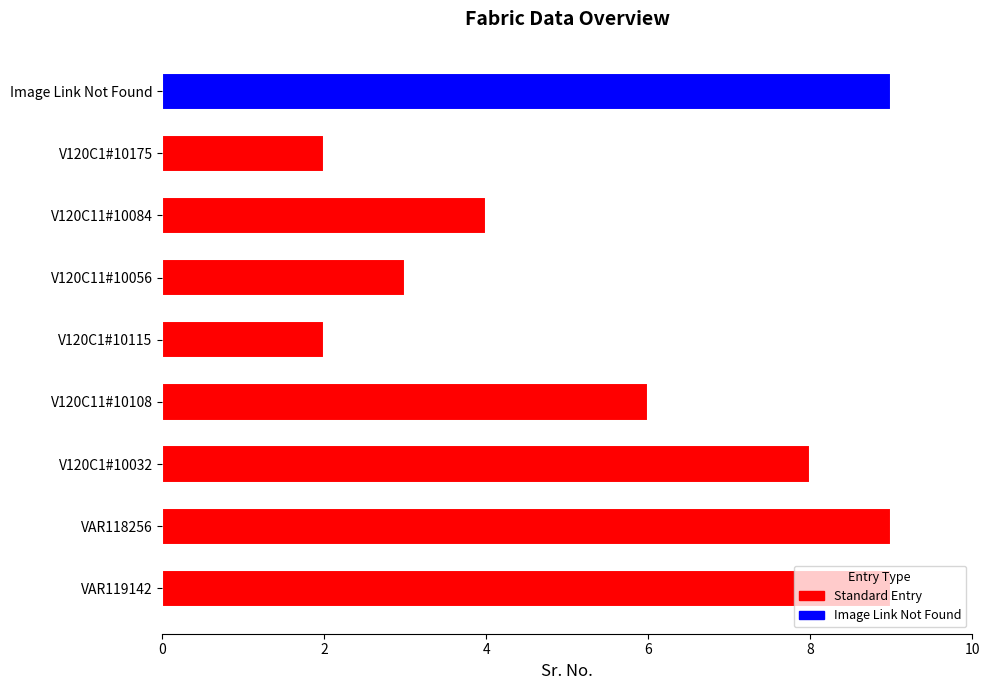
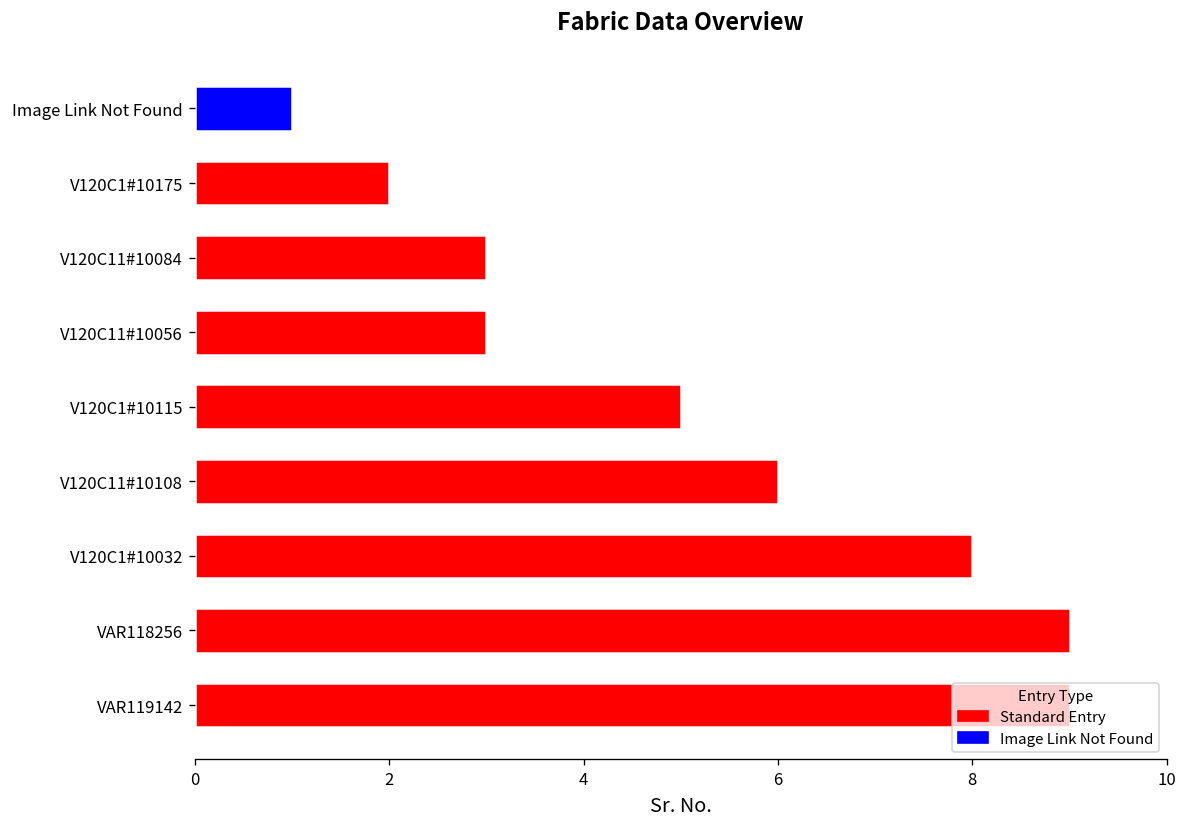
  {
-   "Image Link Not Found": 9,
+   "Image Link Not Found": 1,
    "V120C1#10175": 2,
-   "V120C11#10084": 4,
+   "V120C11#10084": 3,
    "V120C11#10056": 3,
-   "V120C1#10115": 2,
+   "V120C1#10115": 5,
    "V120C11#10108": 6,
    "V120C1#10032": 8,
    "VAR118256": 9
  }
